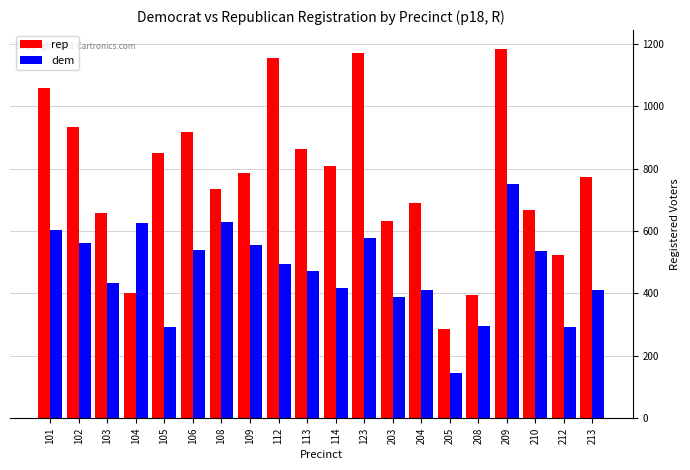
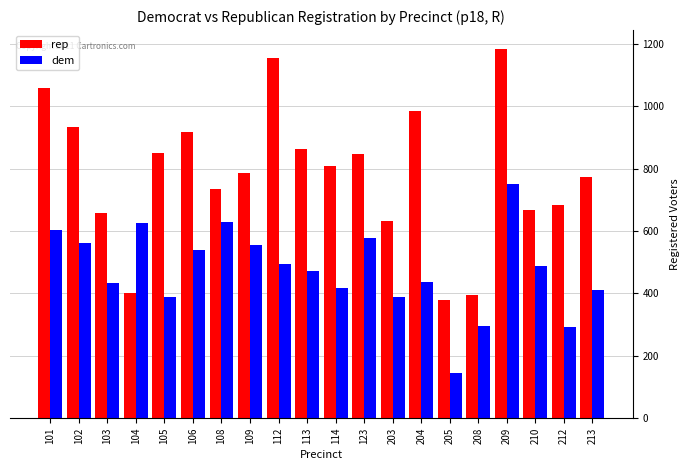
  {
    "rep": {
      "101": 1060,
      "102": 940,
      "103": 660,
      "104": 400,
      "105": 850,
      "106": 920,
      "108": 730,
      "109": 790,
      "112": 1160,
      "113": 860,
      "114": 810,
-     "123": 1170,
+     "123": 850,
      "203": 630,
-     "204": 690,
-     "205": 290,
+     "204": 990,
+     "205": 380,
      "208": 390,
      "209": 1190,
      "210": 670,
-     "212": 520,
+     "212": 680,
      "213": 770
    },
    "dem": {
      "101": 600,
      "102": 560,
      "103": 430,
      "104": 630,
-     "105": 290,
+     "105": 390,
      "106": 540,
      "108": 630,
      "109": 550,
      "112": 500,
      "113": 470,
      "114": 420,
      "123": 580,
      "203": 390,
-     "204": 410,
+     "204": 440,
      "205": 150,
      "208": 300,
      "209": 750,
-     "210": 540,
+     "210": 490,
      "212": 290,
      "213": 410
    }
  }
